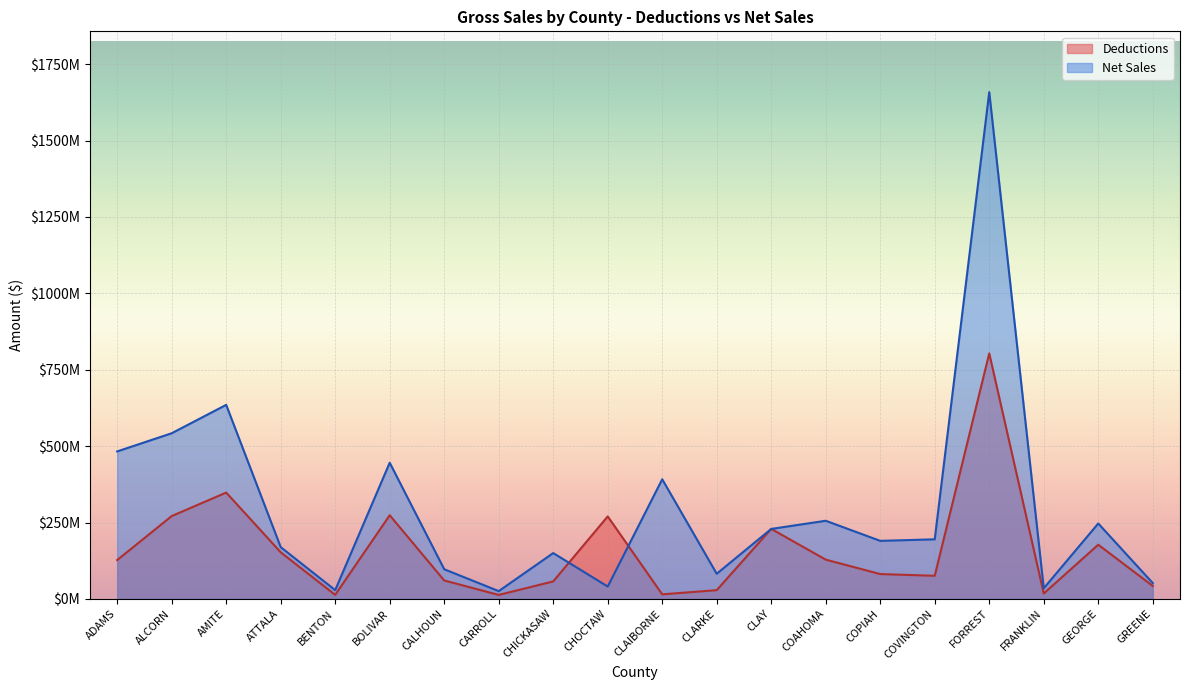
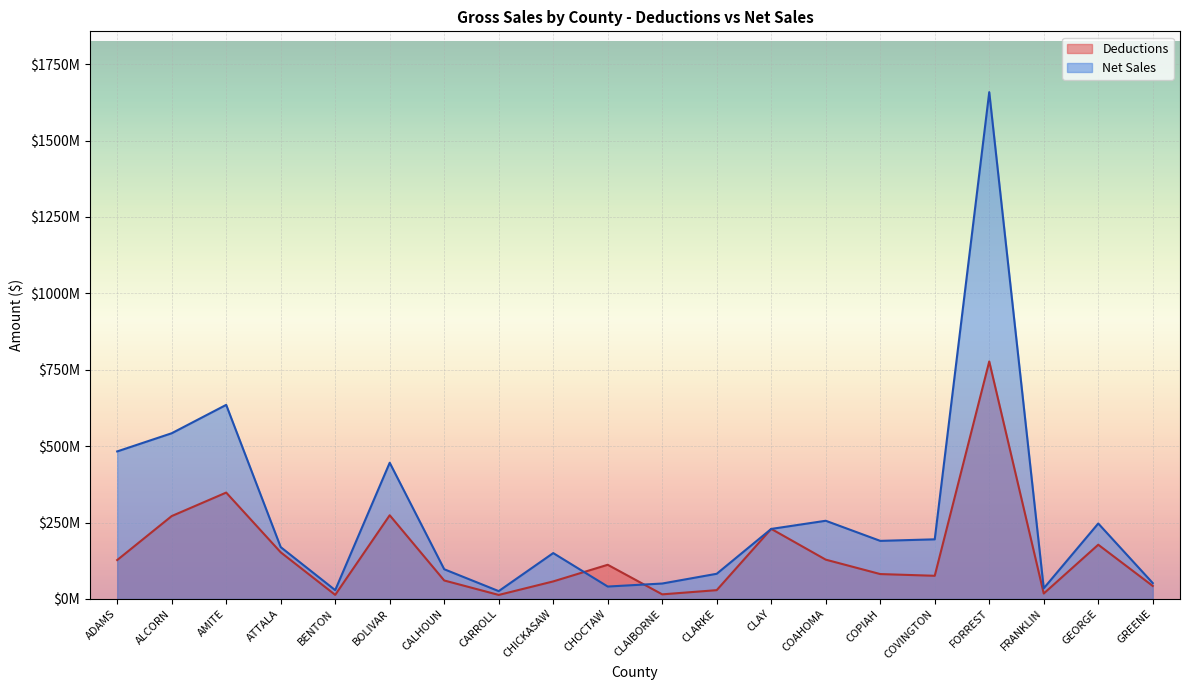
  {
    "Deductions": {
      "ADAMS": "$130000000",
      "ALCORN": "$270000000",
      "AMITE": "$350000000",
      "ATTALA": "$150000000",
      "BENTON": "$10000000",
      "BOLIVAR": "$270000000",
      "CALHOUN": "$60000000",
      "CARROLL": "$10000000",
      "CHICKASAW": "$60000000",
-     "CHOCTAW": "$270000000",
+     "CHOCTAW": "$110000000",
      "CLAIBORNE": "$10000000",
      "CLARKE": "$30000000",
      "COAHOMA": "$130000000",
      "COPIAH": "$80000000",
      "COVINGTON": "$80000000",
-     "FORREST": "$800000000",
+     "FORREST": "$780000000",
      "FRANKLIN": "$20000000",
      "GEORGE": "$180000000",
      "GREENE": "$40000000"
    },
    "Net Sales": {
      "ADAMS": "$480000000",
      "ALCORN": "$540000000",
      "AMITE": "$640000000",
      "ATTALA": "$170000000",
      "BENTON": "$30000000",
      "BOLIVAR": "$450000000",
      "CALHOUN": "$100000000",
      "CARROLL": "$30000000",
      "CHICKASAW": "$150000000",
      "CHOCTAW": "$40000000",
-     "CLAIBORNE": "$390000000",
+     "CLAIBORNE": "$50000000",
      "CLARKE": "$80000000",
      "COAHOMA": "$260000000",
      "COPIAH": "$190000000",
      "COVINGTON": "$200000000",
      "FORREST": "$1660000000",
      "FRANKLIN": "$30000000",
      "GEORGE": "$250000000",
      "GREENE": "$50000000"
    }
  }
